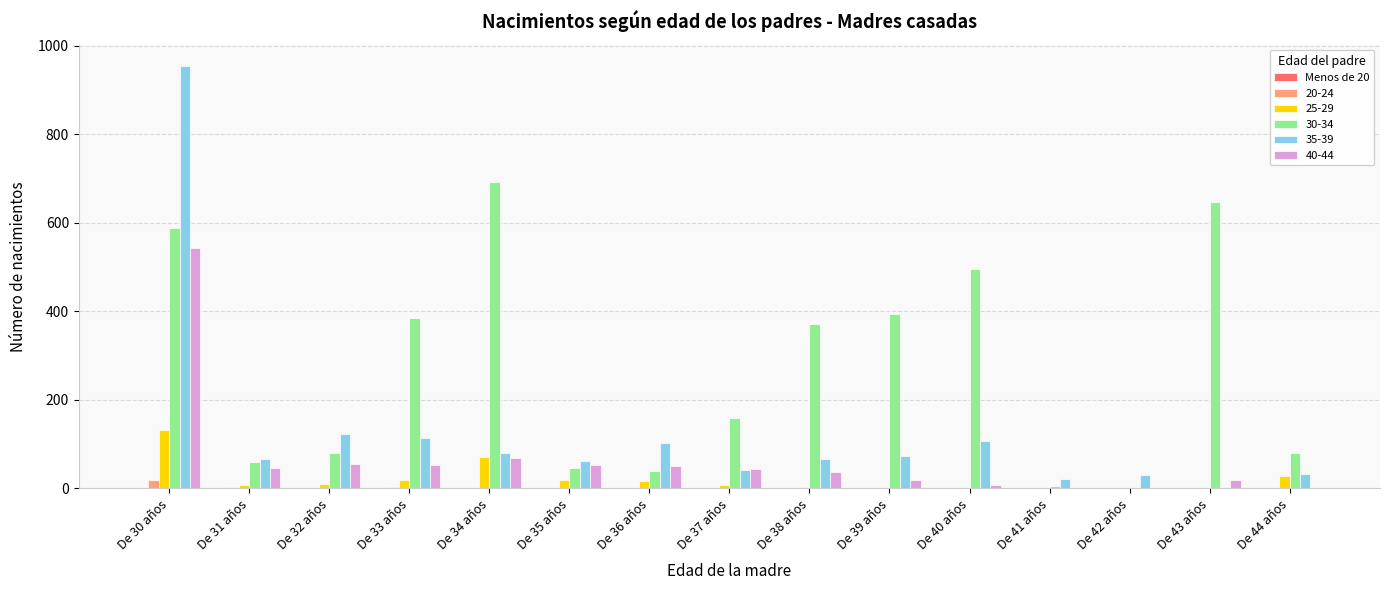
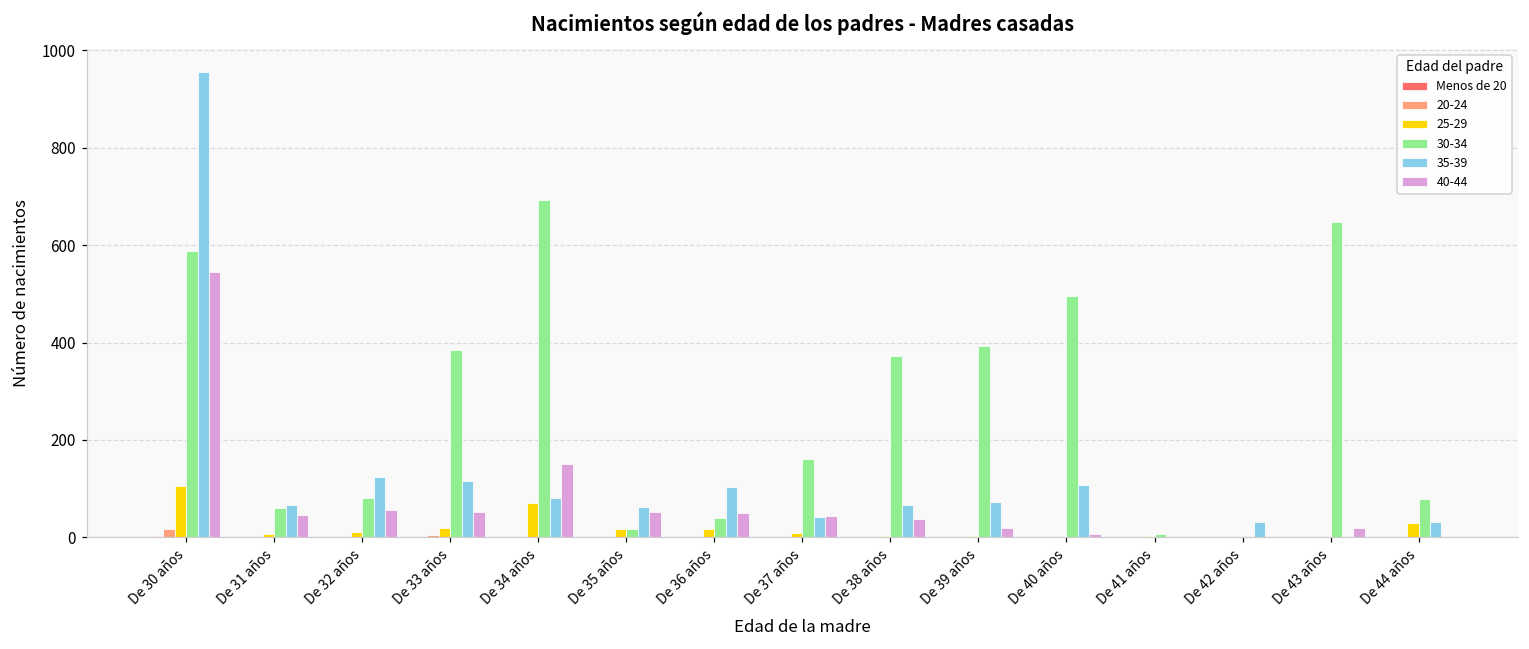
  {
    "25-29": {
-     "De 30 años": 130,
+     "De 30 años": 110,
      "De 31 años": 10,
      "De 32 años": 10,
      "De 33 años": 20,
      "De 34 años": 70,
      "De 35 años": 20,
      "De 36 años": 20,
      "De 37 años": 10,
      "De 43 años": 0,
      "De 44 años": 30
    },
    "30-34": {
      "De 30 años": 590,
      "De 31 años": 60,
      "De 32 años": 80,
      "De 33 años": 390,
      "De 34 años": 690,
-     "De 35 años": 50,
+     "De 35 años": 20,
      "De 36 años": 40,
      "De 37 años": 160,
      "De 38 años": 370,
      "De 39 años": 390,
      "De 40 años": 500,
      "De 41 años": 10,
      "De 43 años": 650,
      "De 44 años": 80
    },
    "35-39": {
      "De 30 años": 960,
      "De 31 años": 70,
      "De 32 años": 120,
      "De 33 años": 120,
      "De 34 años": 80,
      "De 35 años": 60,
      "De 36 años": 100,
      "De 37 años": 40,
      "De 38 años": 70,
      "De 39 años": 70,
      "De 40 años": 110,
-     "De 41 años": 20,
+     "De 41 años": 0,
      "De 42 años": 30,
      "De 43 años": 0,
      "De 44 años": 30
    },
    "40-44": {
      "De 30 años": 540,
      "De 31 años": 50,
      "De 32 años": 60,
      "De 33 años": 50,
-     "De 34 años": 70,
+     "De 34 años": 150,
      "De 35 años": 50,
      "De 36 años": 50,
      "De 37 años": 40,
      "De 38 años": 40,
      "De 39 años": 20,
      "De 40 años": 10,
      "De 41 años": 0,
      "De 42 años": 0,
      "De 43 años": 20,
      "De 44 años": 0
    }
  }
